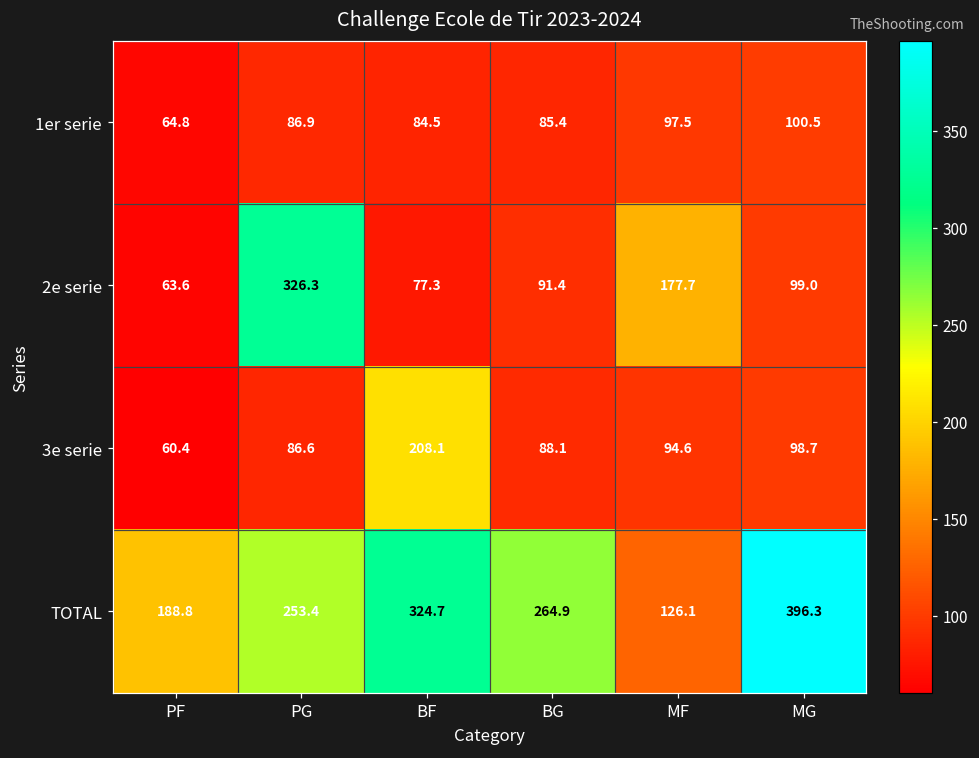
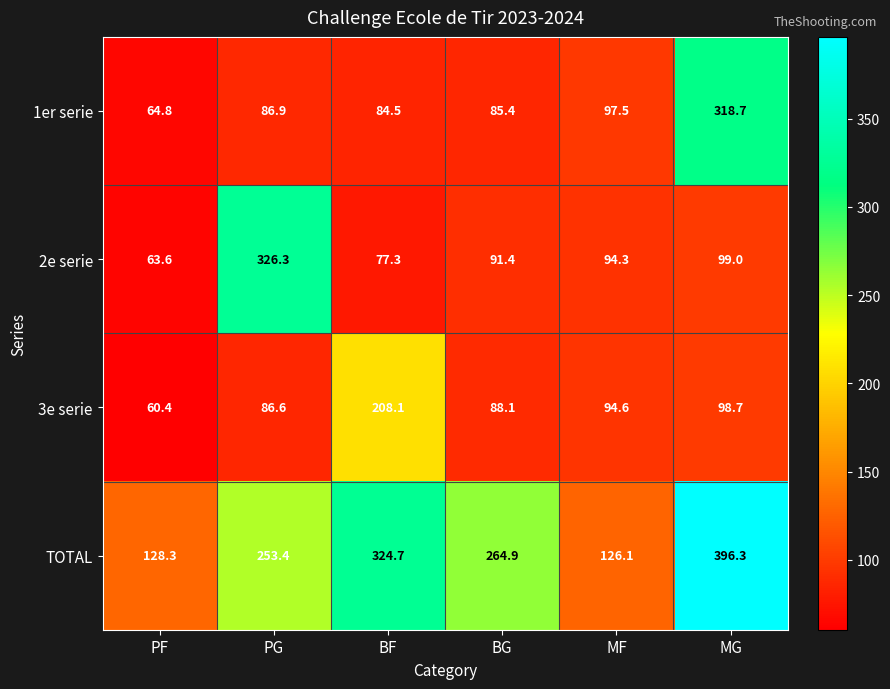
  {
    "1er serie": {
      "PF": 64.8,
      "PG": 86.9,
      "BF": 84.5,
      "BG": 85.4,
      "MF": 97.5,
-     "MG": 100.5
+     "MG": 318.7
    },
    "2e serie": {
      "PF": 63.6,
      "PG": 326.3,
      "BF": 77.3,
      "BG": 91.4,
-     "MF": 177.7,
+     "MF": 94.3,
      "MG": 99.0
    },
    "3e serie": {
      "PF": 60.4,
      "PG": 86.6,
      "BF": 208.1,
      "BG": 88.1,
      "MF": 94.6,
      "MG": 98.7
    },
    "TOTAL": {
-     "PF": 188.8,
+     "PF": 128.3,
      "PG": 253.4,
      "BF": 324.7,
      "BG": 264.9,
      "MF": 126.1,
      "MG": 396.3
    }
  }
